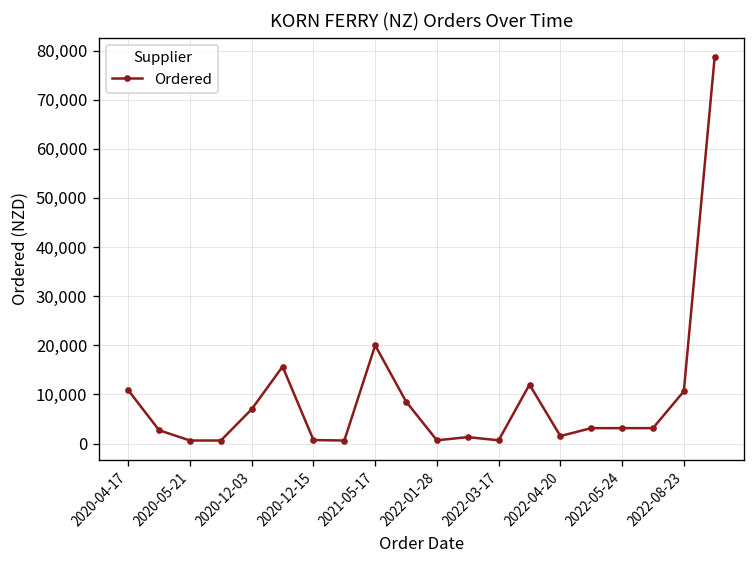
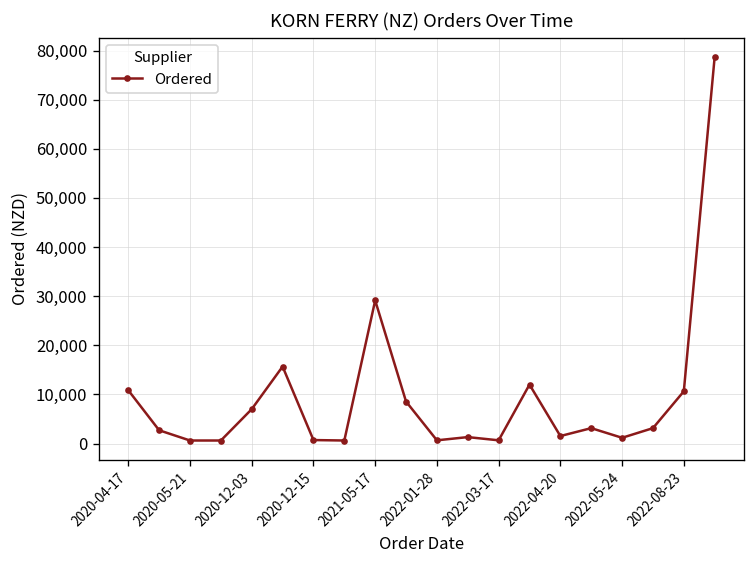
  {
    "2020-04-17": "11,000",
    "2020-05-21": "1,000",
    "2020-12-15": "1,000",
-   "2021-05-17": "20,000",
+   "2021-05-17": "29,000",
    "2022-01-28": "1,000",
    "2022-03-17": "1,000",
    "2022-04-20": "2,000",
-   "2022-05-24": "3,000",
+   "2022-05-24": "1,000",
    "2022-08-23": "11,000"
  }
